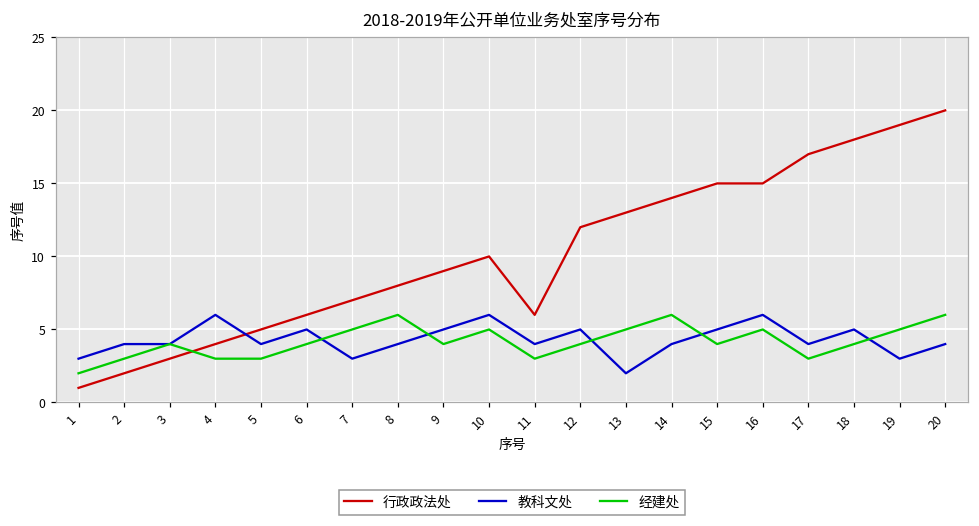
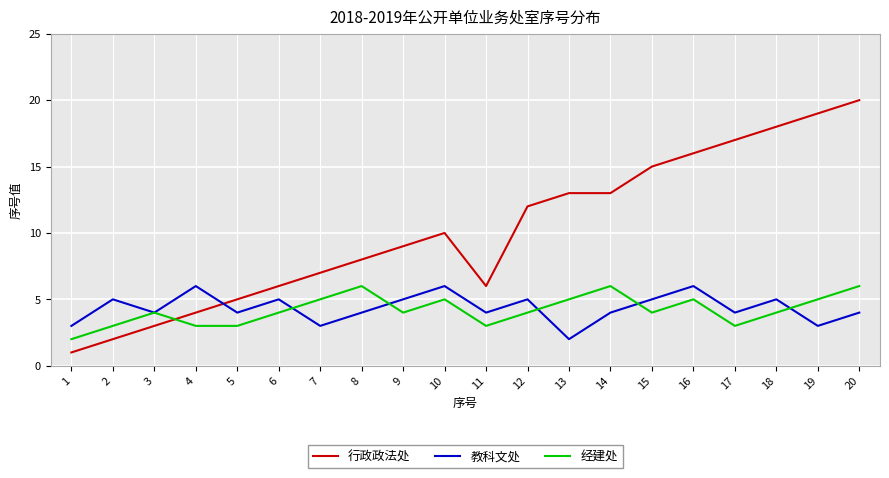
  {
    "行政政法处": {
      "1": 1,
      "2": 2,
      "3": 3,
      "4": 4,
      "5": 5,
      "6": 6,
      "7": 7,
      "8": 8,
      "9": 9,
      "10": 10,
      "11": 6,
      "12": 12,
      "13": 13,
-     "14": 14,
+     "14": 13,
      "15": 15,
-     "16": 15,
+     "16": 16,
      "17": 17,
      "18": 18,
      "19": 19,
      "20": 20
    },
    "教科文处": {
      "1": 3,
-     "2": 4,
+     "2": 5,
      "4": 6,
      "5": 4,
      "6": 5,
      "7": 3,
      "8": 4,
      "9": 5,
      "10": 6,
      "11": 4,
      "12": 5,
      "13": 2,
      "14": 4,
      "15": 5,
      "16": 6,
      "17": 4,
      "18": 5,
      "19": 3,
      "20": 4
    },
    "经建处": {
      "1": 2,
      "2": 3,
      "4": 3,
      "5": 3,
      "6": 4,
      "7": 5,
      "8": 6,
      "9": 4,
      "10": 5,
      "11": 3,
      "12": 4,
      "13": 5,
      "14": 6,
      "15": 4,
      "16": 5,
      "17": 3,
      "18": 4,
      "19": 5,
      "20": 6
    }
  }
